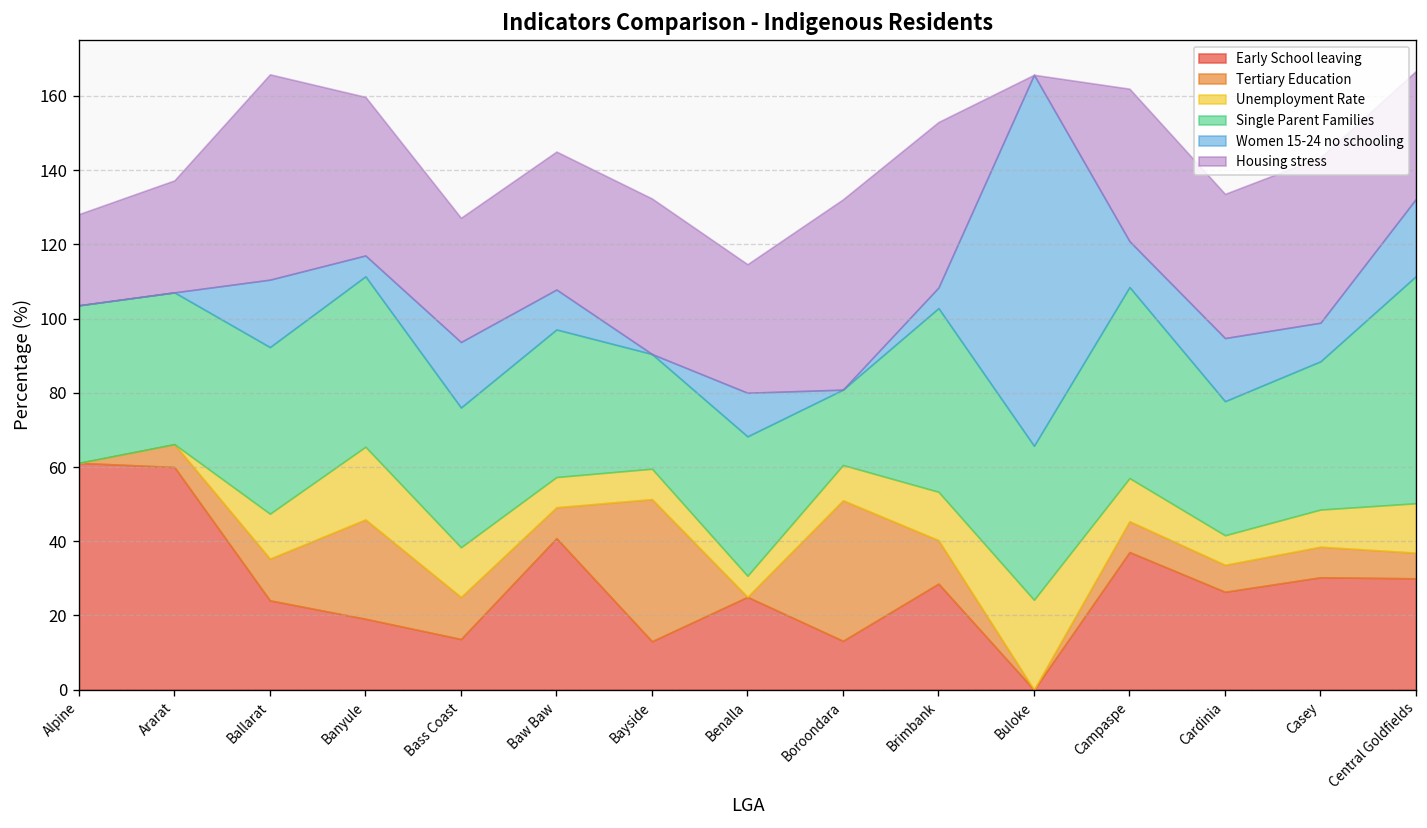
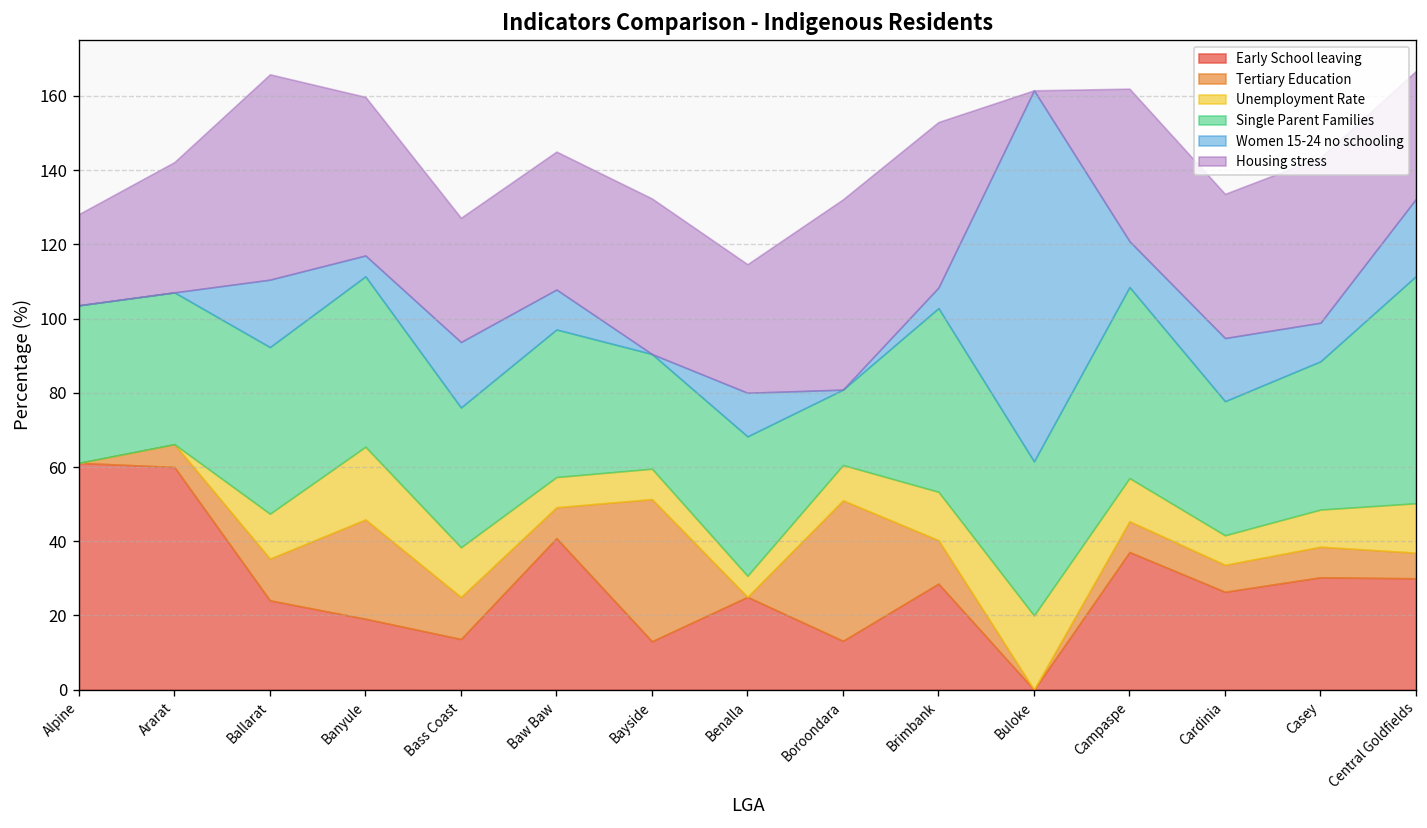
  {
    "Unemployment Rate": {
      "Ballarat": 12,
      "Banyule": 20,
      "Bass Coast": 13,
      "Baw Baw": 8,
      "Bayside": 8,
      "Benalla": 6,
      "Boroondara": 10,
      "Brimbank": 13,
-     "Buloke": 24,
+     "Buloke": 20,
      "Campaspe": 12,
      "Cardinia": 8,
      "Casey": 10,
      "Central Goldfields": 13
    },
    "Single Parent Families": {
      "Ballarat": 45,
      "Banyule": 46,
      "Bass Coast": 38,
      "Baw Baw": 40,
      "Benalla": 38,
      "Brimbank": 49,
      "Buloke": 42,
      "Campaspe": 51,
      "Cardinia": 36,
      "Casey": 40,
      "Central Goldfields": 61
    },
    "Women 15-24 no schooling": {
      "Ballarat": 18,
      "Banyule": 6,
      "Bass Coast": 18,
      "Baw Baw": 11,
      "Benalla": 12,
      "Brimbank": 6,
      "Campaspe": 12,
      "Cardinia": 17,
      "Casey": 10,
      "Central Goldfields": 21
    },
    "Housing stress": {
      "Alpine": 25,
-     "Ararat": 30,
+     "Ararat": 35,
      "Ballarat": 55,
      "Banyule": 43,
      "Bass Coast": 33,
      "Baw Baw": 37,
      "Bayside": 42,
      "Benalla": 35,
      "Boroondara": 51,
      "Brimbank": 45,
      "Campaspe": 41,
      "Cardinia": 39,
      "Central Goldfields": 34
    }
  }
